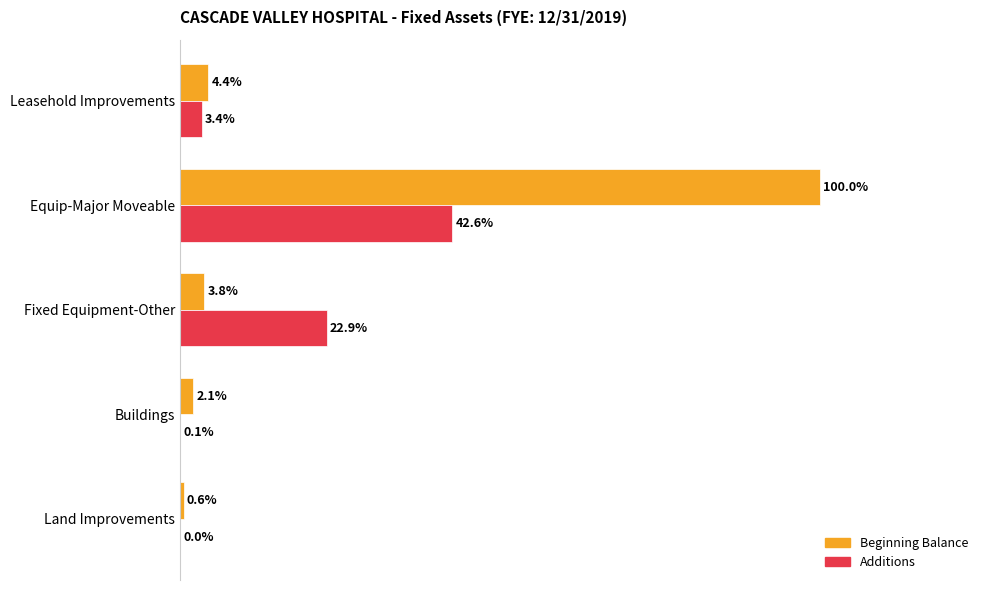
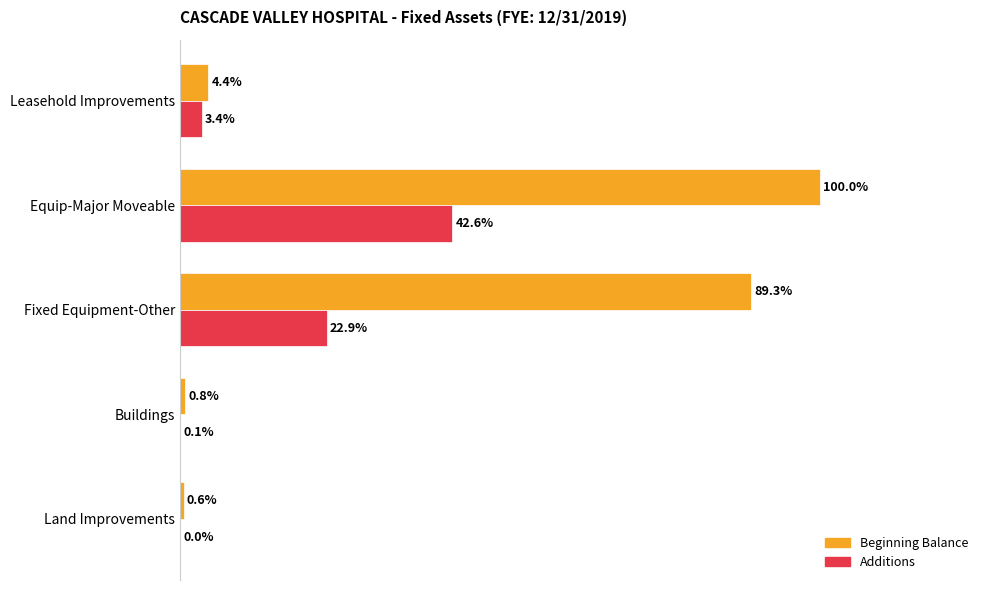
  {
    "Beginning Balance": {
      "Leasehold Improvements": "4.4%",
      "Equip-Major Moveable": "100.0%",
-     "Fixed Equipment-Other": "3.8%",
-     "Buildings": "2.1%",
+     "Fixed Equipment-Other": "89.3%",
+     "Buildings": "0.8%",
      "Land Improvements": "0.6%"
    },
    "Additions": {
      "Leasehold Improvements": "3.4%",
      "Equip-Major Moveable": "42.6%",
      "Fixed Equipment-Other": "22.9%",
      "Buildings": "0.1%",
      "Land Improvements": "0.0%"
    }
  }
